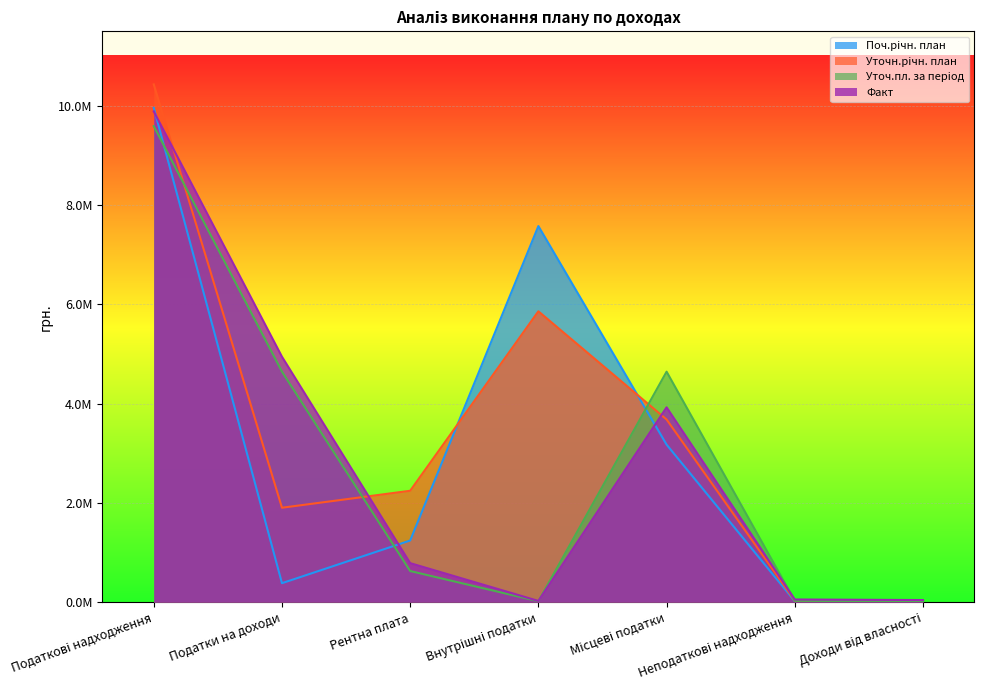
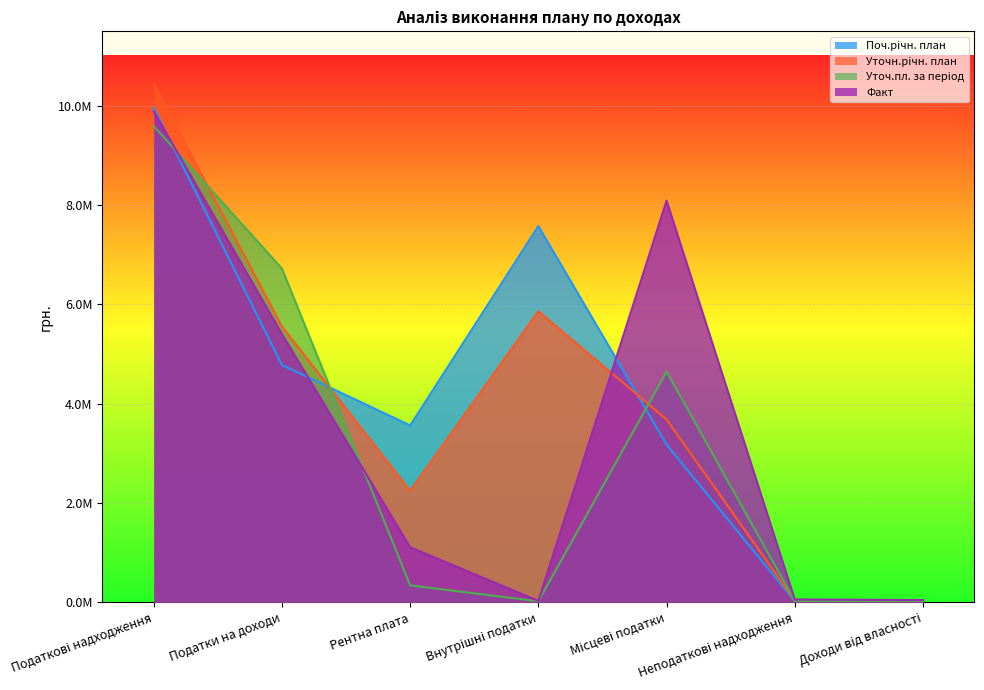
  {
    "Поч.річн. план": {
      "Податкові надходження": 10000000,
-     "Податки на доходи": 400000,
-     "Рентна плата": 1200000,
+     "Податки на доходи": 4800000,
+     "Рентна плата": 3600000,
      "Внутрішні податки": 7600000,
      "Місцеві податки": 3200000
    },
    "Уточн.річн. план": {
      "Податкові надходження": 10400000,
-     "Податки на доходи": 1900000,
+     "Податки на доходи": 5600000,
      "Рентна плата": 2200000,
      "Внутрішні податки": 5900000,
      "Місцеві податки": 3700000
    },
    "Уточ.пл. за період": {
      "Податкові надходження": 9600000,
-     "Податки на доходи": 4600000,
-     "Рентна плата": 600000,
+     "Податки на доходи": 6700000,
+     "Рентна плата": 300000,
      "Місцеві податки": 4600000
    },
    "Факт": {
      "Податкові надходження": 9900000,
-     "Податки на доходи": 4900000,
-     "Рентна плата": 800000,
-     "Місцеві податки": 3900000
+     "Податки на доходи": 5400000,
+     "Рентна плата": 1100000,
+     "Місцеві податки": 8100000
    }
  }
